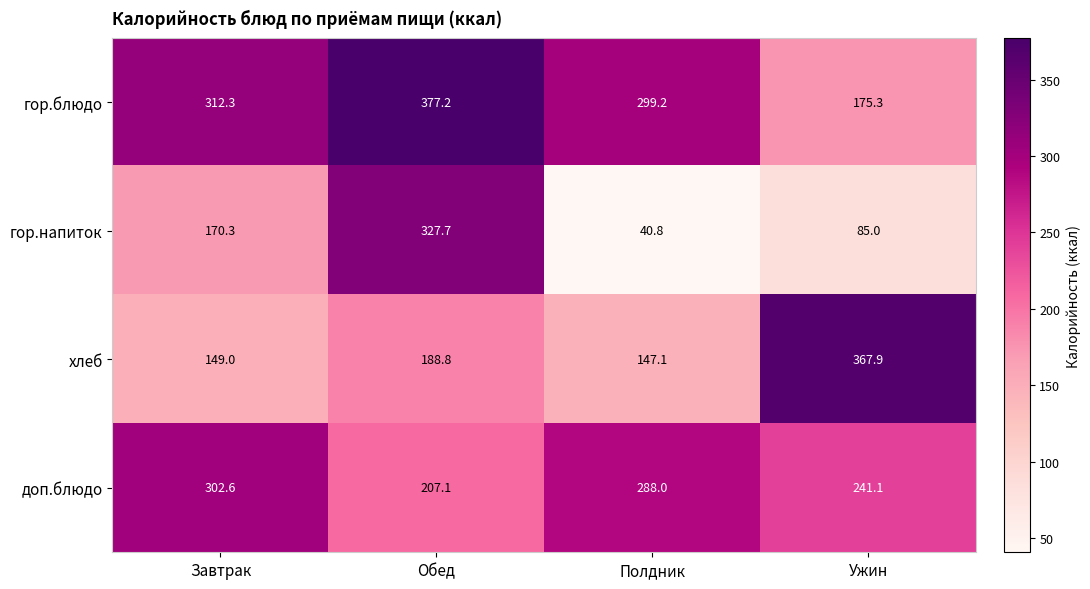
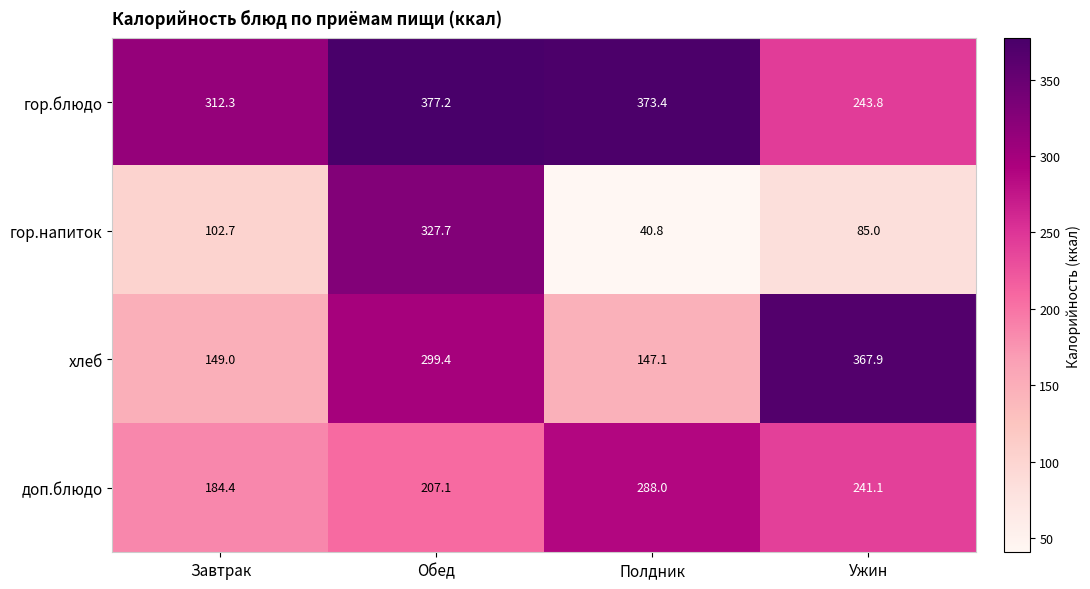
  {
    "гор.блюдо": {
      "Завтрак": 312.3,
      "Обед": 377.2,
-     "Полдник": 299.2,
-     "Ужин": 175.3
+     "Полдник": 373.4,
+     "Ужин": 243.8
    },
    "гор.напиток": {
-     "Завтрак": 170.3,
+     "Завтрак": 102.7,
      "Обед": 327.7,
      "Полдник": 40.8,
      "Ужин": 85.0
    },
    "хлеб": {
      "Завтрак": 149.0,
-     "Обед": 188.8,
+     "Обед": 299.4,
      "Полдник": 147.1,
      "Ужин": 367.9
    },
    "доп.блюдо": {
-     "Завтрак": 302.6,
+     "Завтрак": 184.4,
      "Обед": 207.1,
      "Полдник": 288.0,
      "Ужин": 241.1
    }
  }
